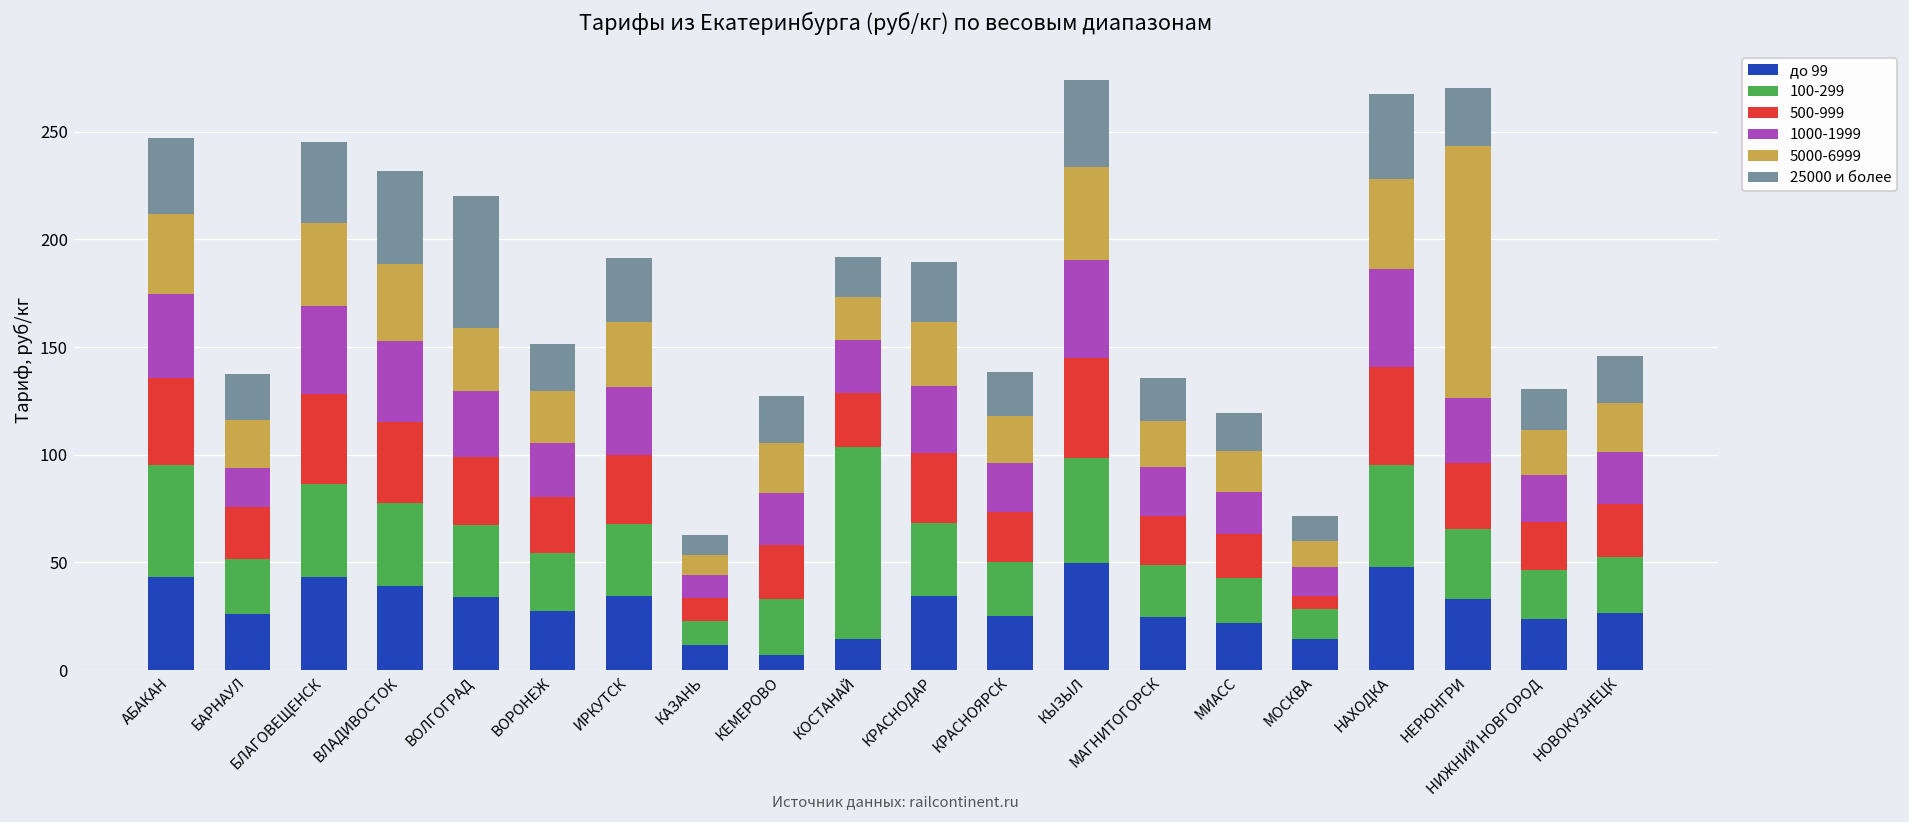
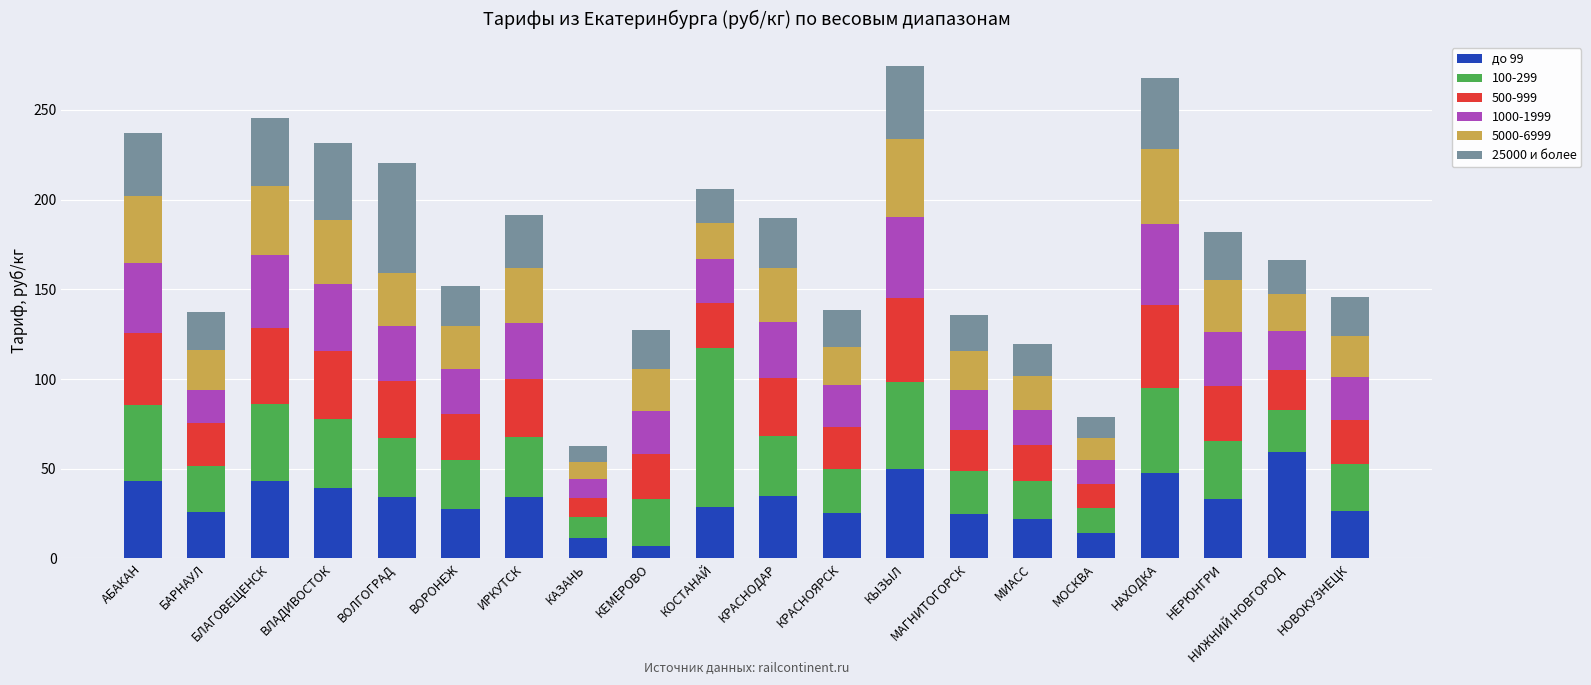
  {
    "до 99": {
      "АБАКАН": 43,
      "БАРНАУЛ": 26,
      "БЛАГОВЕЩЕНСК": 43,
      "ВЛАДИВОСТОК": 39,
      "ВОЛГОГРАД": 34,
      "ВОРОНЕЖ": 28,
      "ИРКУТСК": 34,
      "КАЗАНЬ": 12,
      "КЕМЕРОВО": 7,
-     "КОСТАНАЙ": 15,
+     "КОСТАНАЙ": 28,
      "КРАСНОДАР": 35,
      "КРАСНОЯРСК": 25,
      "КЫЗЫЛ": 50,
      "МАГНИТОГОРСК": 25,
      "МИАСС": 22,
      "МОСКВА": 14,
      "НАХОДКА": 48,
      "НЕРЮНГРИ": 33,
-     "НИЖНИЙ НОВГОРОД": 24,
+     "НИЖНИЙ НОВГОРОД": 59,
      "НОВОКУЗНЕЦК": 27
    },
    "100-299": {
-     "АБАКАН": 52,
+     "АБАКАН": 42,
      "БАРНАУЛ": 25,
      "БЛАГОВЕЩЕНСК": 43,
      "ВЛАДИВОСТОК": 39,
      "ВОЛГОГРАД": 33,
      "ВОРОНЕЖ": 27,
      "ИРКУТСК": 34,
      "КАЗАНЬ": 11,
      "КЕМЕРОВО": 26,
      "КОСТАНАЙ": 89,
      "КРАСНОДАР": 34,
      "КРАСНОЯРСК": 25,
      "КЫЗЫЛ": 49,
      "МАГНИТОГОРСК": 24,
      "МИАСС": 21,
      "МОСКВА": 14,
      "НАХОДКА": 47,
      "НЕРЮНГРИ": 32,
      "НИЖНИЙ НОВГОРОД": 23,
      "НОВОКУЗНЕЦК": 26
    },
    "500-999": {
      "АБАКАН": 40,
      "БАРНАУЛ": 24,
      "БЛАГОВЕЩЕНСК": 42,
      "ВЛАДИВОСТОК": 38,
      "ВОЛГОГРАД": 32,
      "ВОРОНЕЖ": 26,
      "ИРКУТСК": 32,
      "КАЗАНЬ": 11,
      "КЕМЕРОВО": 25,
      "КОСТАНАЙ": 25,
      "КРАСНОДАР": 32,
      "КРАСНОЯРСК": 24,
      "КЫЗЫЛ": 47,
      "МАГНИТОГОРСК": 23,
      "МИАСС": 20,
-     "МОСКВА": 6,
+     "МОСКВА": 13,
      "НАХОДКА": 46,
      "НЕРЮНГРИ": 31,
      "НИЖНИЙ НОВГОРОД": 22,
      "НОВОКУЗНЕЦК": 25
    },
    "1000-1999": {
      "АБАКАН": 39,
      "БАРНАУЛ": 18,
      "БЛАГОВЕЩЕНСК": 41,
      "ВЛАДИВОСТОК": 37,
      "ВОЛГОГРАД": 31,
      "ВОРОНЕЖ": 25,
      "ИРКУТСК": 31,
      "КАЗАНЬ": 10,
      "КЕМЕРОВО": 24,
      "КОСТАНАЙ": 25,
      "КРАСНОДАР": 31,
      "КРАСНОЯРСК": 23,
      "КЫЗЫЛ": 45,
      "МАГНИТОГОРСК": 23,
      "МИАСС": 20,
      "МОСКВА": 13,
      "НАХОДКА": 45,
      "НЕРЮНГРИ": 30,
      "НИЖНИЙ НОВГОРОД": 22,
      "НОВОКУЗНЕЦК": 24
    },
    "5000-6999": {
      "АБАКАН": 37,
      "БАРНАУЛ": 22,
      "БЛАГОВЕЩЕНСК": 38,
      "ВЛАДИВОСТОК": 36,
      "ВОЛГОГРАД": 29,
      "ВОРОНЕЖ": 24,
      "ИРКУТСК": 31,
      "КАЗАНЬ": 10,
      "КЕМЕРОВО": 23,
      "КОСТАНАЙ": 20,
      "КРАСНОДАР": 30,
      "КРАСНОЯРСК": 22,
      "КЫЗЫЛ": 43,
      "МАГНИТОГОРСК": 21,
      "МИАСС": 19,
      "МОСКВА": 12,
      "НАХОДКА": 42,
-     "НЕРЮНГРИ": 117,
+     "НЕРЮНГРИ": 29,
      "НИЖНИЙ НОВГОРОД": 21,
      "НОВОКУЗНЕЦК": 23
    },
    "25000 и более": {
      "АБАКАН": 35,
      "БАРНАУЛ": 21,
      "БЛАГОВЕЩЕНСК": 38,
      "ВЛАДИВОСТОК": 43,
      "ВОЛГОГРАД": 61,
      "ВОРОНЕЖ": 22,
      "ИРКУТСК": 29,
      "КАЗАНЬ": 9,
      "КЕМЕРОВО": 22,
      "КОСТАНАЙ": 19,
      "КРАСНОДАР": 28,
      "КРАСНОЯРСК": 21,
      "КЫЗЫЛ": 41,
      "МАГНИТОГОРСК": 20,
      "МИАСС": 18,
      "МОСКВА": 12,
      "НАХОДКА": 40,
      "НЕРЮНГРИ": 27,
      "НИЖНИЙ НОВГОРОД": 19,
      "НОВОКУЗНЕЦК": 22
    }
  }
